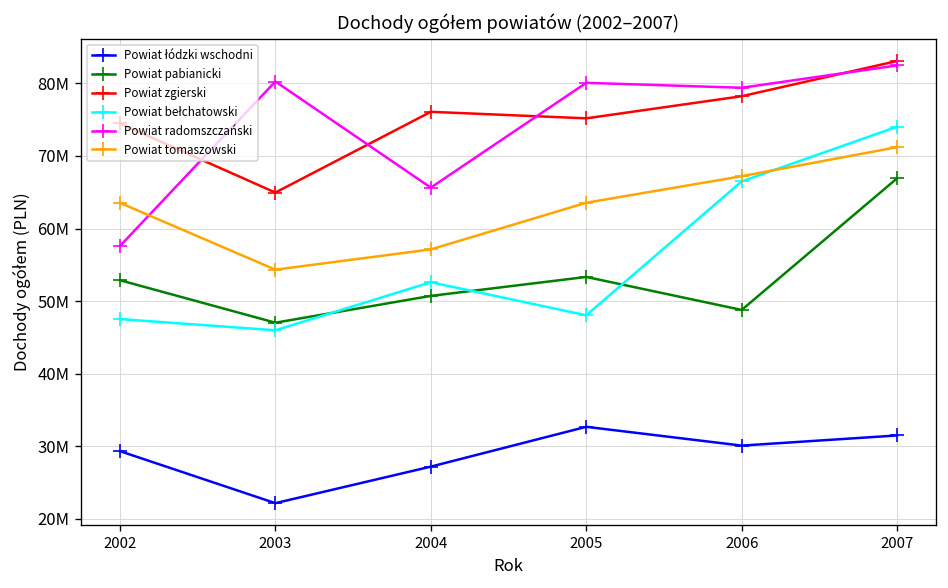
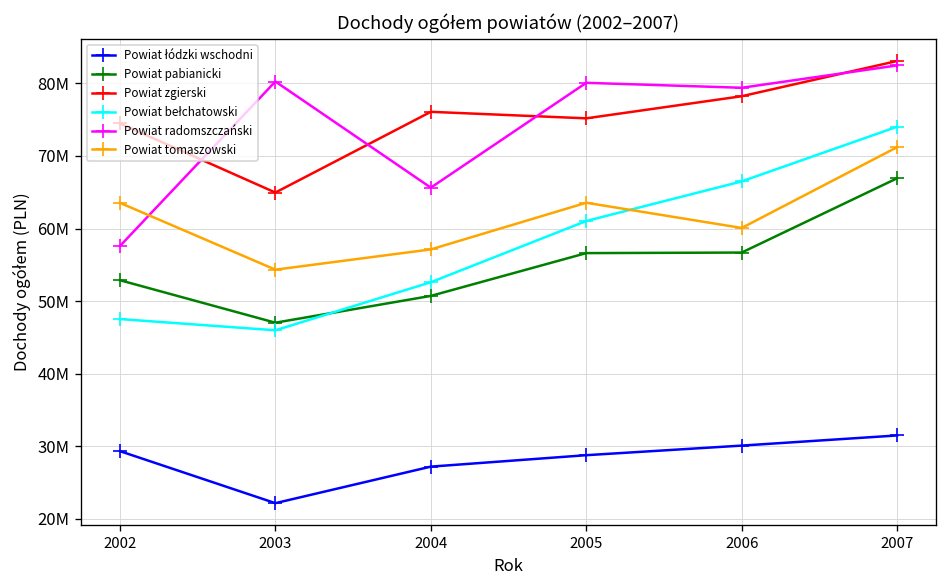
  {
    "Powiat łódzki wschodni": {
      "2002": 29000000,
      "2003": 22000000,
      "2004": 27000000,
-     "2005": 33000000,
+     "2005": 29000000,
      "2006": 30000000,
      "2007": 31000000
    },
    "Powiat pabianicki": {
      "2002": 53000000,
      "2003": 47000000,
      "2004": 51000000,
-     "2005": 53000000,
-     "2006": 49000000,
+     "2005": 57000000,
+     "2006": 57000000,
      "2007": 67000000
    },
    "Powiat zgierski": {
      "2003": 65000000,
      "2004": 76000000,
      "2005": 75000000,
      "2006": 78000000,
      "2007": 83000000
    },
    "Powiat bełchatowski": {
      "2002": 48000000,
      "2003": 46000000,
      "2004": 53000000,
-     "2005": 48000000,
+     "2005": 61000000,
      "2006": 66000000,
      "2007": 74000000
    },
    "Powiat radomszczański": {
      "2002": 58000000,
      "2003": 80000000,
      "2004": 66000000,
      "2005": 80000000,
      "2006": 79000000,
      "2007": 82000000
    },
    "Powiat tomaszowski": {
      "2002": 64000000,
      "2003": 54000000,
      "2004": 57000000,
      "2005": 64000000,
-     "2006": 67000000,
+     "2006": 60000000,
      "2007": 71000000
    }
  }
